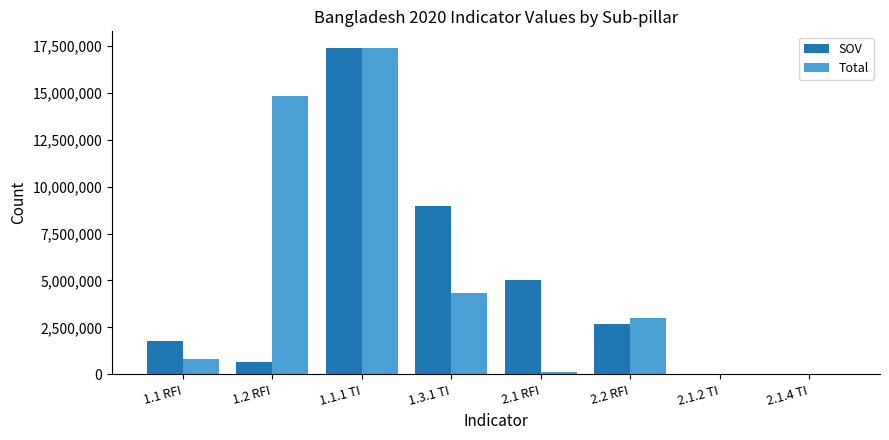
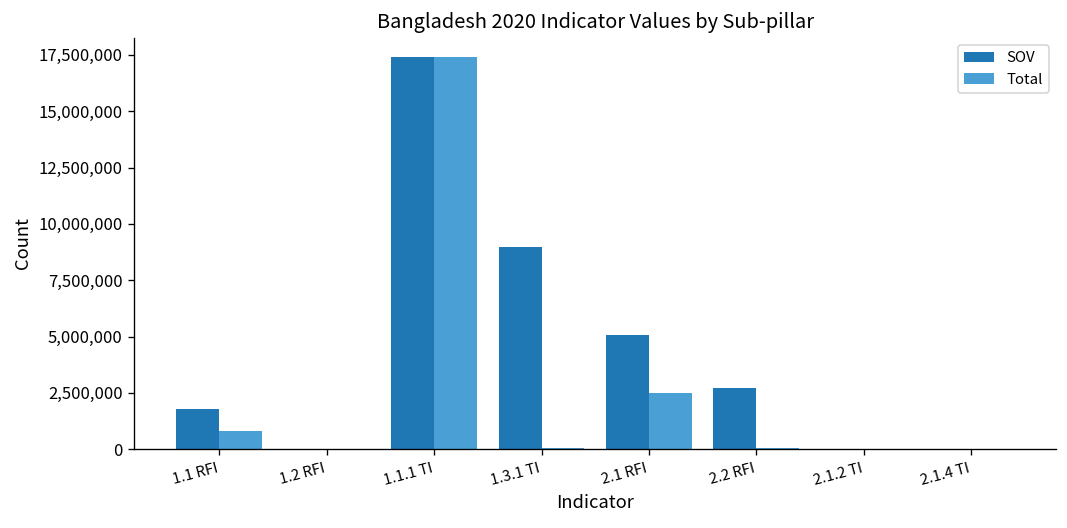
  {
    "SOV": {
      "1.1 RFI": "1,800,000",
-     "1.2 RFI": "700,000",
+     "1.2 RFI": "0",
      "1.1.1 TI": "17,400,000",
      "1.3.1 TI": "9,000,000",
      "2.1 RFI": "5,100,000",
      "2.2 RFI": "2,700,000"
    },
    "Total": {
      "1.1 RFI": "800,000",
-     "1.2 RFI": "14,800,000",
+     "1.2 RFI": "0",
      "1.1.1 TI": "17,400,000",
-     "1.3.1 TI": "4,300,000",
-     "2.1 RFI": "100,000",
-     "2.2 RFI": "3,000,000"
+     "1.3.1 TI": "100,000",
+     "2.1 RFI": "2,500,000",
+     "2.2 RFI": "0"
    }
  }
